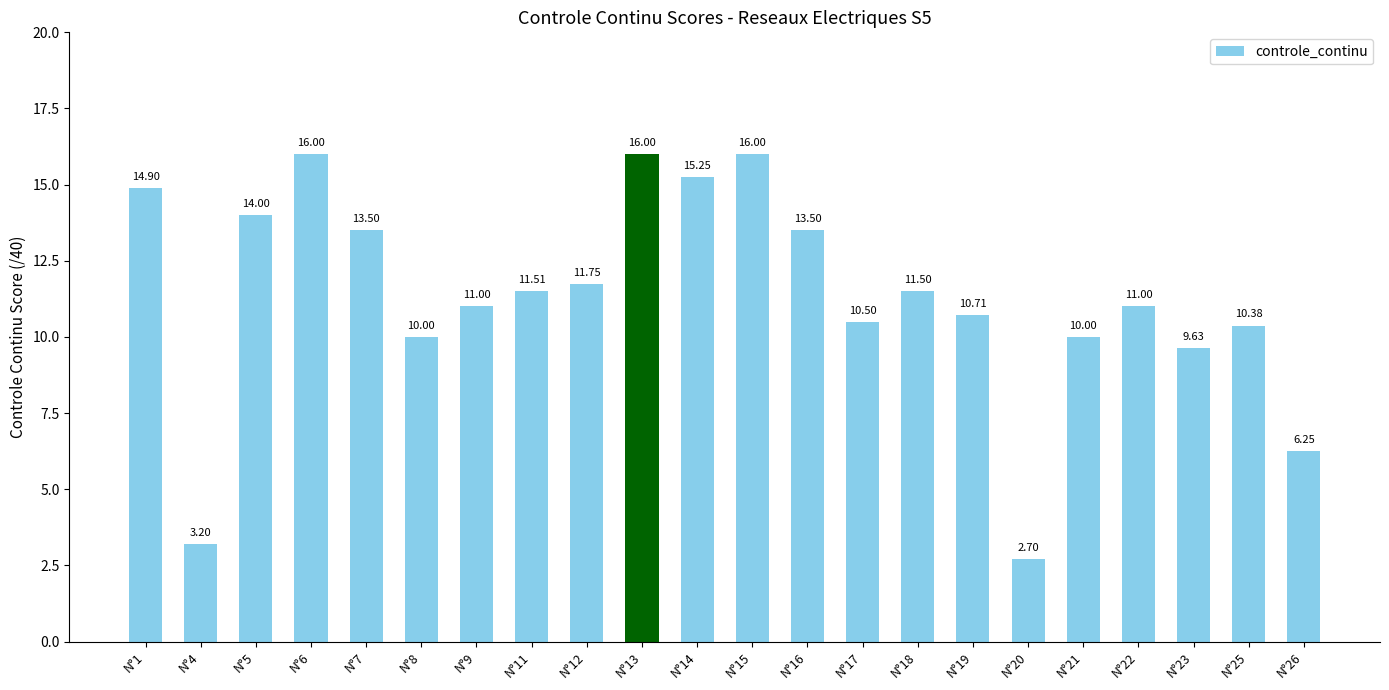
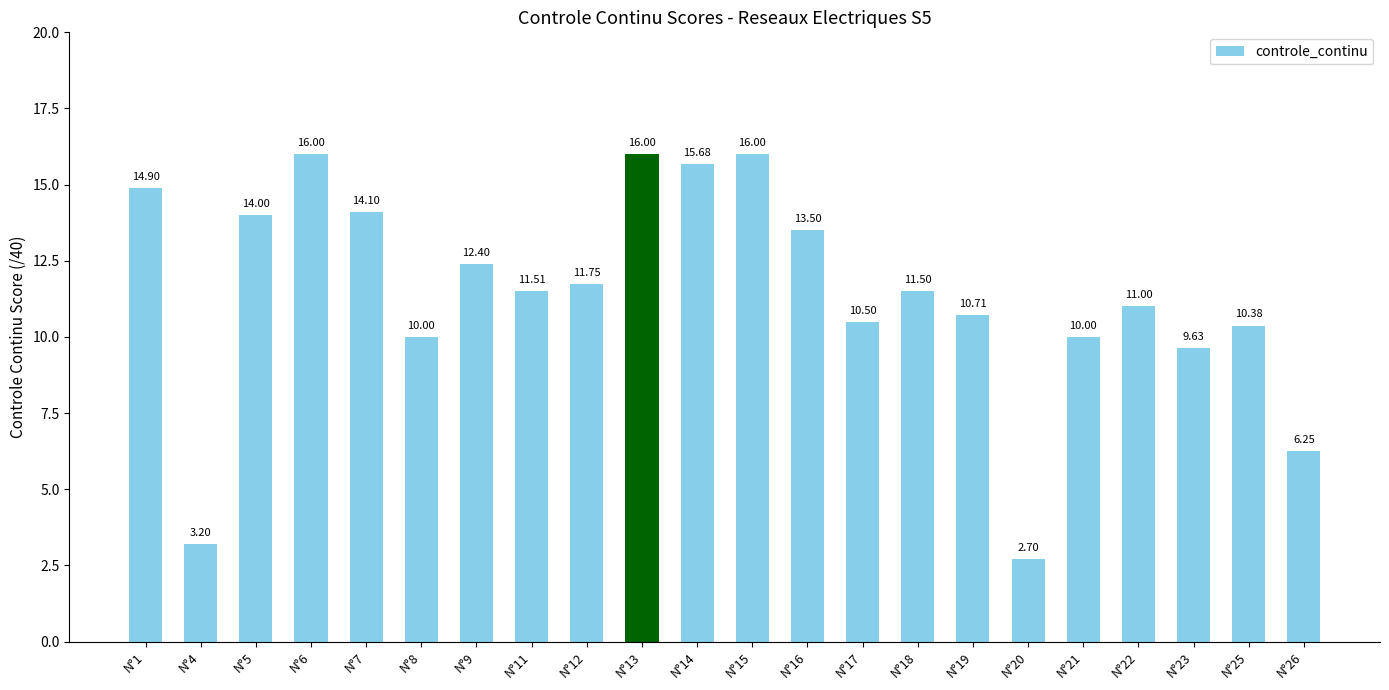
  {
    "N°1": 14.90,
    "N°4": 3.20,
    "N°5": 14.00,
    "N°6": 16.00,
-   "N°7": 13.50,
+   "N°7": 14.10,
    "N°8": 10.00,
-   "N°9": 11.00,
+   "N°9": 12.40,
    "N°11": 11.51,
    "N°12": 11.75,
    "N°13": 16.00,
-   "N°14": 15.25,
+   "N°14": 15.68,
    "N°15": 16.00,
    "N°16": 13.50,
    "N°17": 10.50,
    "N°18": 11.50,
    "N°19": 10.71,
    "N°20": 2.70,
    "N°21": 10.00,
    "N°22": 11.00,
    "N°23": 9.63,
    "N°25": 10.38,
    "N°26": 6.25
  }
